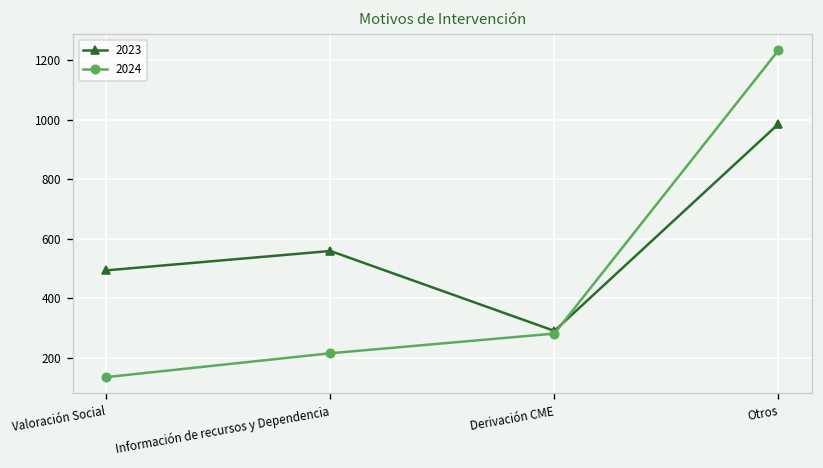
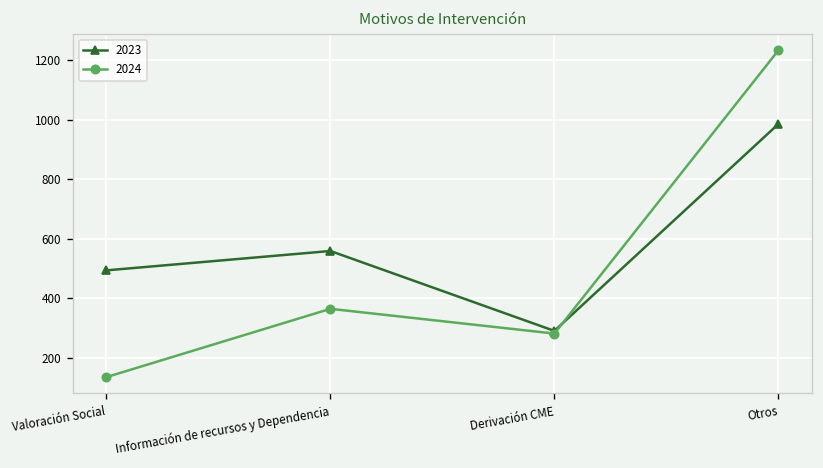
  {
    "2023": {
      "Valoración Social": 490,
      "Información de recursos y Dependencia": 560,
      "Otros": 990
    },
    "2024": {
      "Valoración Social": 140,
-     "Información de recursos y Dependencia": 220,
+     "Información de recursos y Dependencia": 370,
      "Otros": 1230
    }
  }
